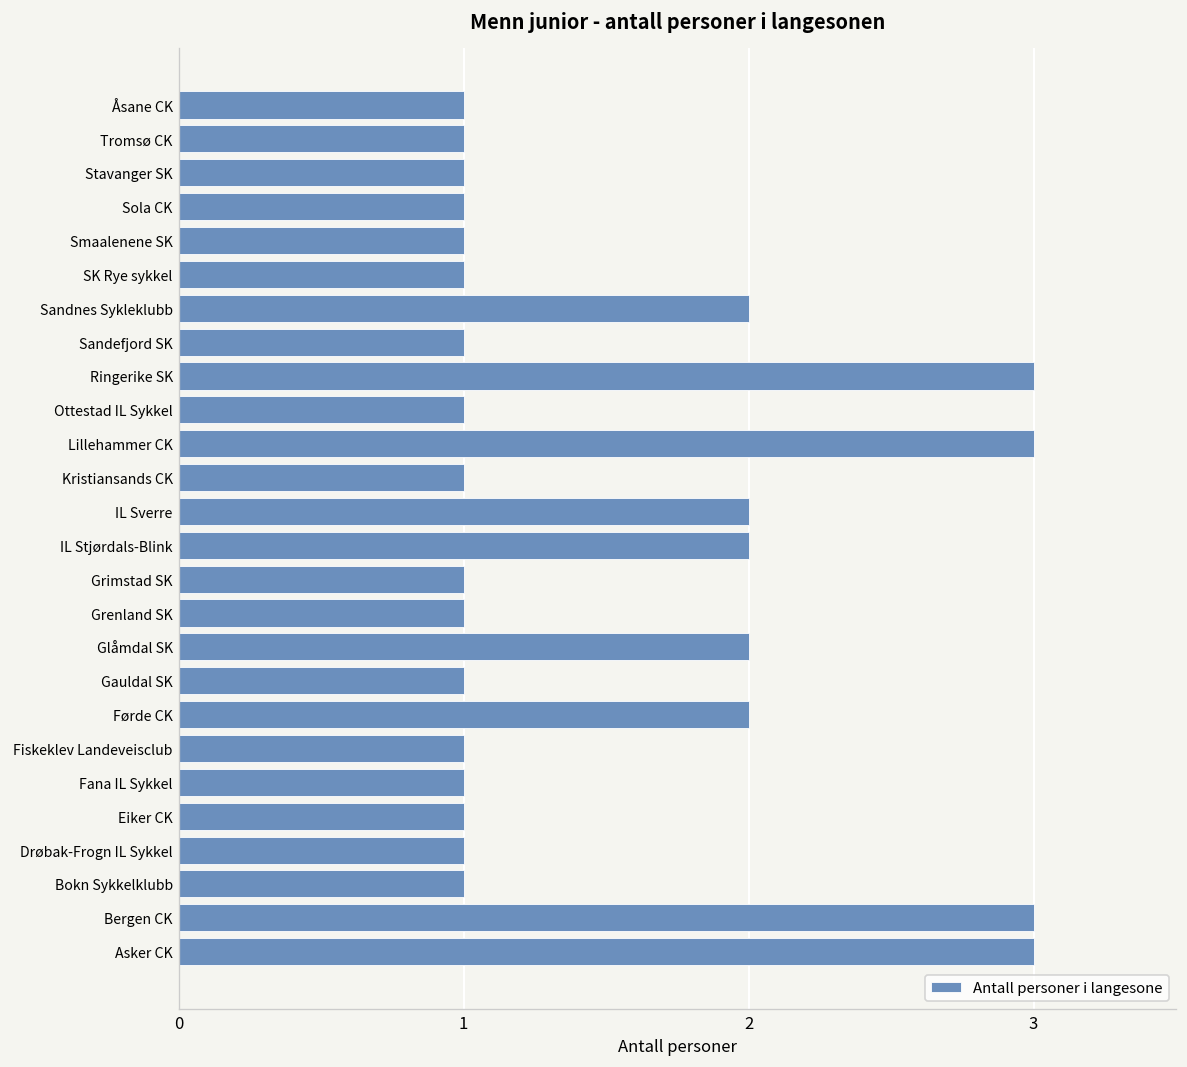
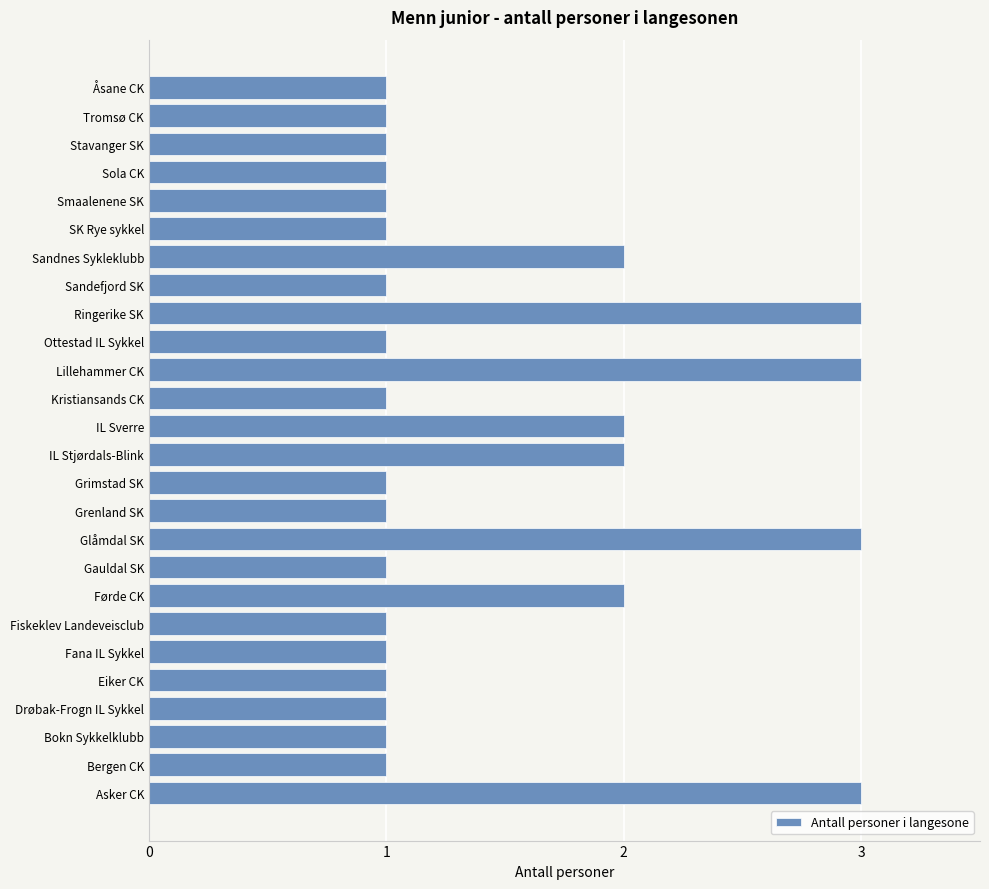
  {
    "Åsane CK": 1,
    "Tromsø CK": 1,
    "Stavanger SK": 1,
    "Sola CK": 1,
    "Smaalenene SK": 1,
    "SK Rye sykkel": 1,
    "Sandnes Sykleklubb": 2,
    "Sandefjord SK": 1,
    "Ringerike SK": 3,
    "Ottestad IL Sykkel": 1,
    "Lillehammer CK": 3,
    "Kristiansands CK": 1,
    "IL Sverre": 2,
    "IL Stjørdals-Blink": 2,
    "Grimstad SK": 1,
    "Grenland SK": 1,
-   "Glåmdal SK": 2,
+   "Glåmdal SK": 3,
    "Gauldal SK": 1,
    "Førde CK": 2,
    "Fiskeklev Landeveisclub": 1,
    "Fana IL Sykkel": 1,
    "Eiker CK": 1,
    "Drøbak-Frogn IL Sykkel": 1,
    "Bokn Sykkelklubb": 1,
-   "Bergen CK": 3,
+   "Bergen CK": 1,
    "Asker CK": 3
  }
